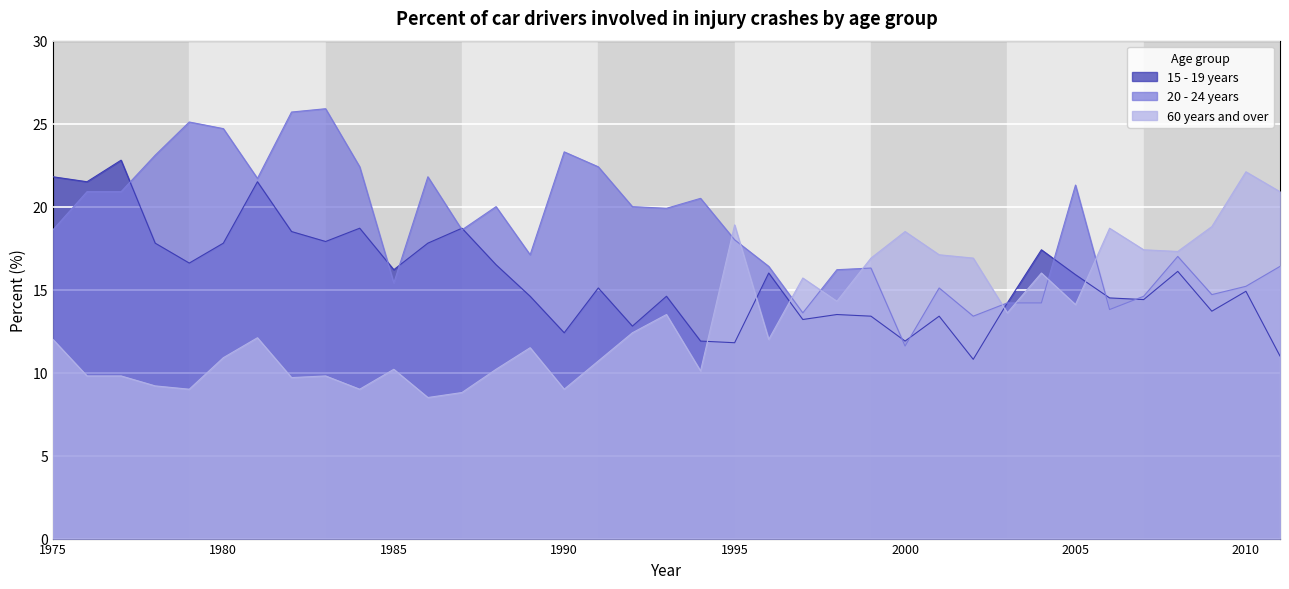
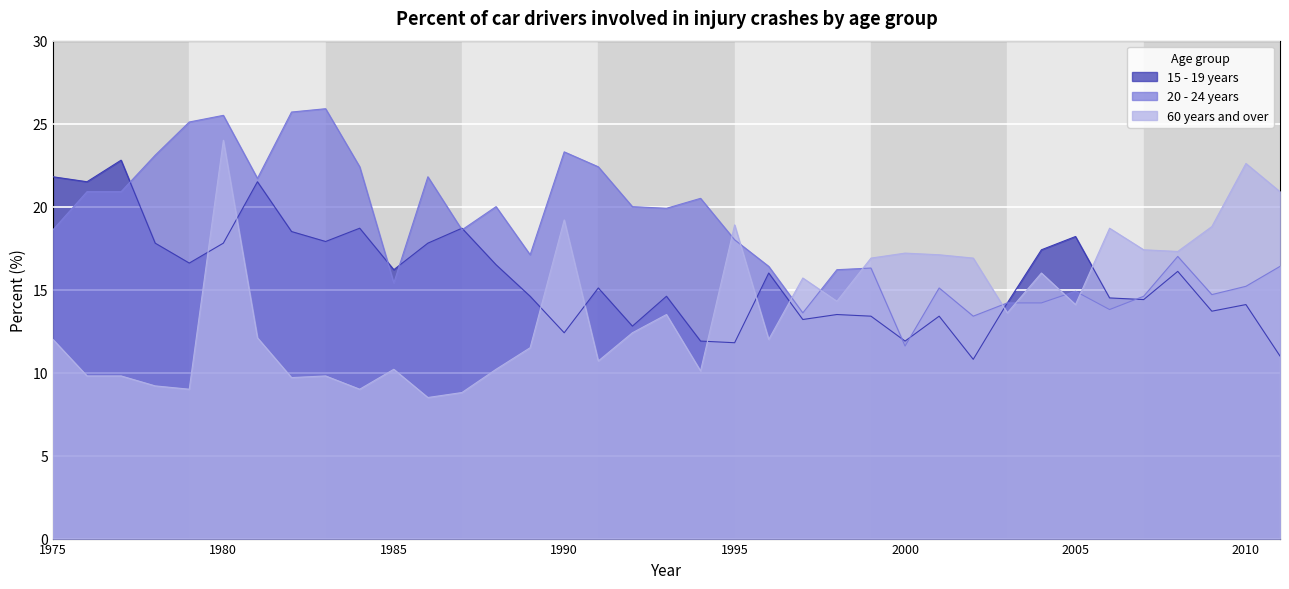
  {
    "15 - 19 years": {
      "1975": 21.8,
      "1980": 17.8,
      "1985": 16.2,
      "1990": 12.4,
      "1995": 11.8,
      "2000": 11.9,
-     "2005": 15.9,
-     "2010": 14.9
+     "2005": 18.2,
+     "2010": 14.1
    },
    "20 - 24 years": {
      "1975": 18.6,
-     "1980": 24.7,
+     "1980": 25.5,
      "1985": 15.4,
      "1990": 23.3,
      "1995": 18.0,
      "2000": 11.6,
-     "2005": 21.3,
+     "2005": 14.9,
      "2010": 15.2
    },
    "60 years and over": {
      "1975": 12.0,
-     "1980": 10.9,
+     "1980": 24.0,
      "1985": 10.2,
-     "1990": 9.0,
+     "1990": 19.2,
      "1995": 18.9,
-     "2000": 18.5,
+     "2000": 17.2,
      "2005": 14.1,
-     "2010": 22.1
+     "2010": 22.6
    }
  }
